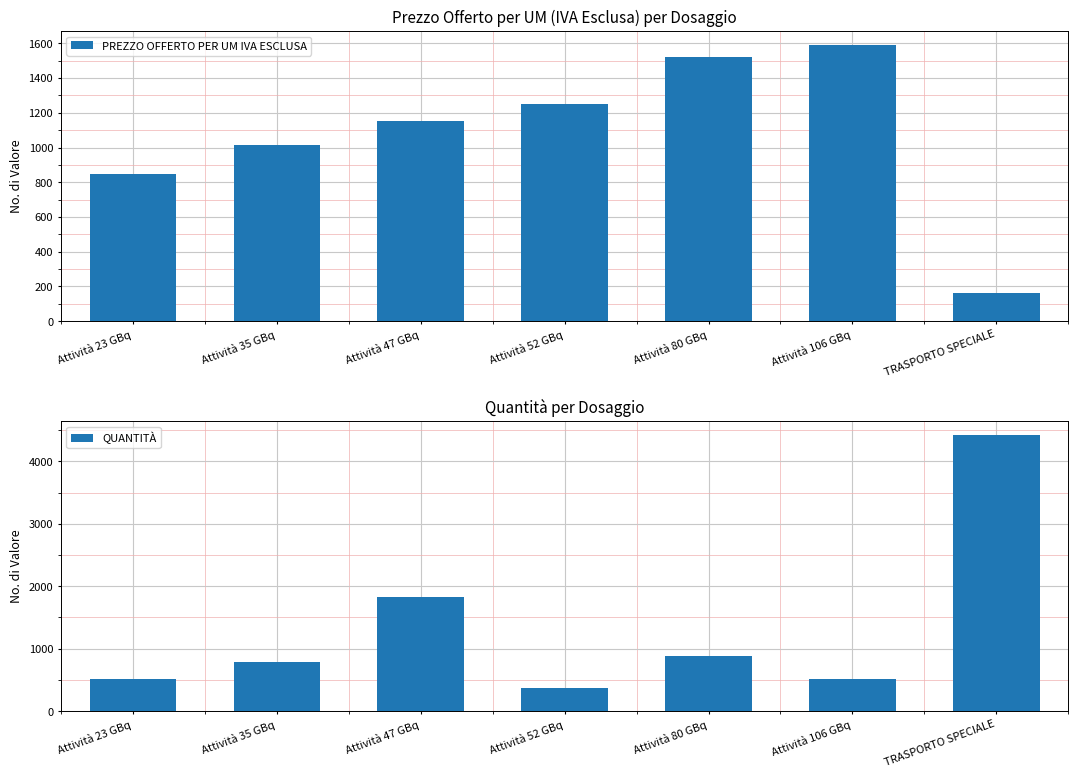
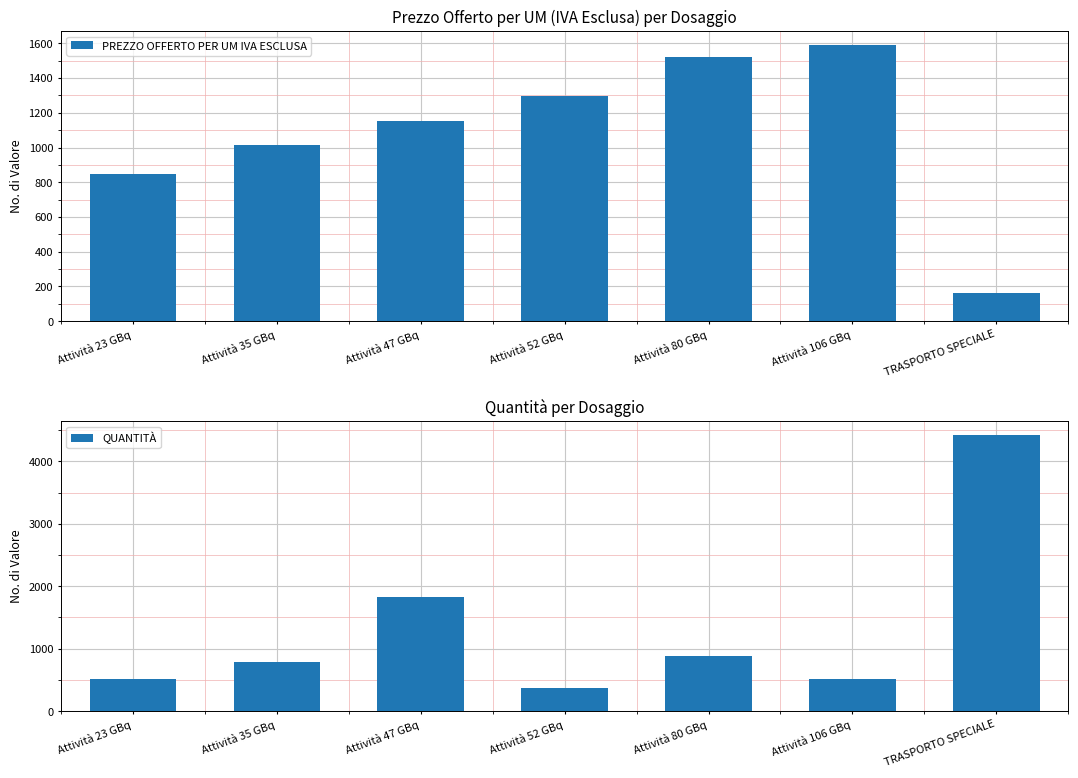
  {
    "Prezzo Offerto per UM (IVA Esclusa) per Dosaggio": {
      "Attività 23 GBq": 850,
      "Attività 35 GBq": 1020,
      "Attività 47 GBq": 1150,
-     "Attività 52 GBq": 1250,
+     "Attività 52 GBq": 1300,
      "Attività 80 GBq": 1520,
      "Attività 106 GBq": 1590,
      "TRASPORTO SPECIALE": 170
    },
    "Quantità per Dosaggio": {
      "Attività 23 GBq": 500,
      "Attività 35 GBq": 800,
      "Attività 47 GBq": 1800,
      "Attività 52 GBq": 400,
      "Attività 80 GBq": 900,
      "Attività 106 GBq": 500,
      "TRASPORTO SPECIALE": 4400
    }
  }
